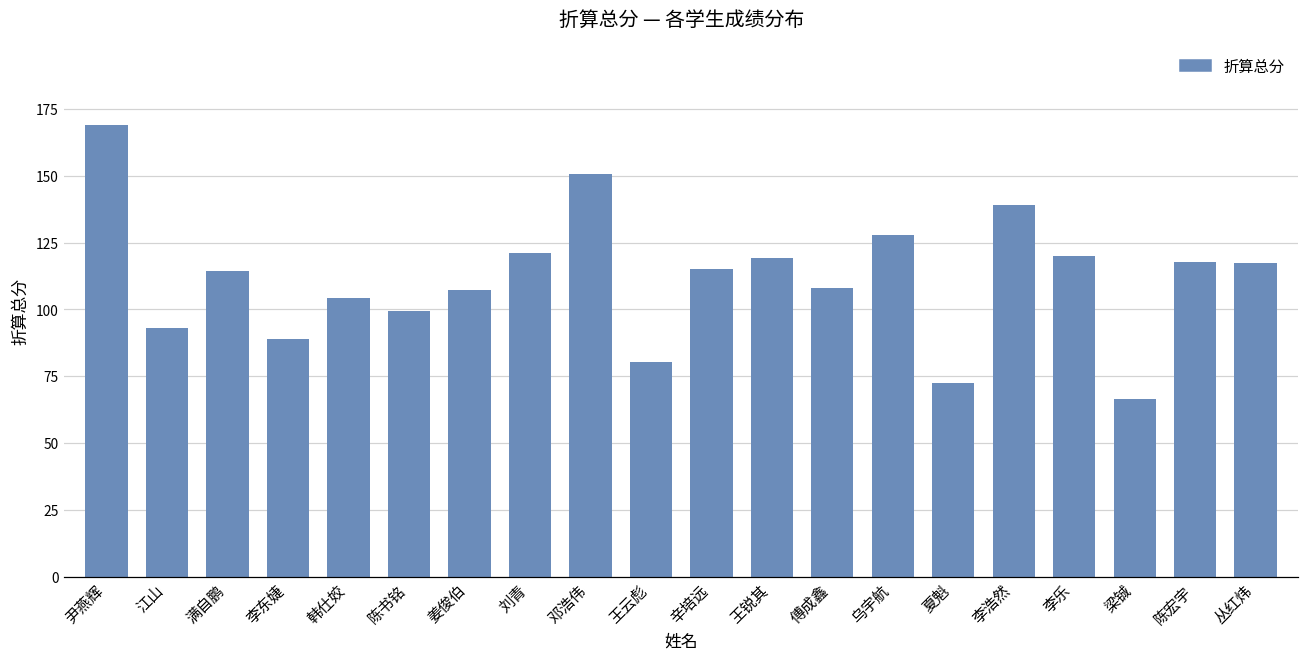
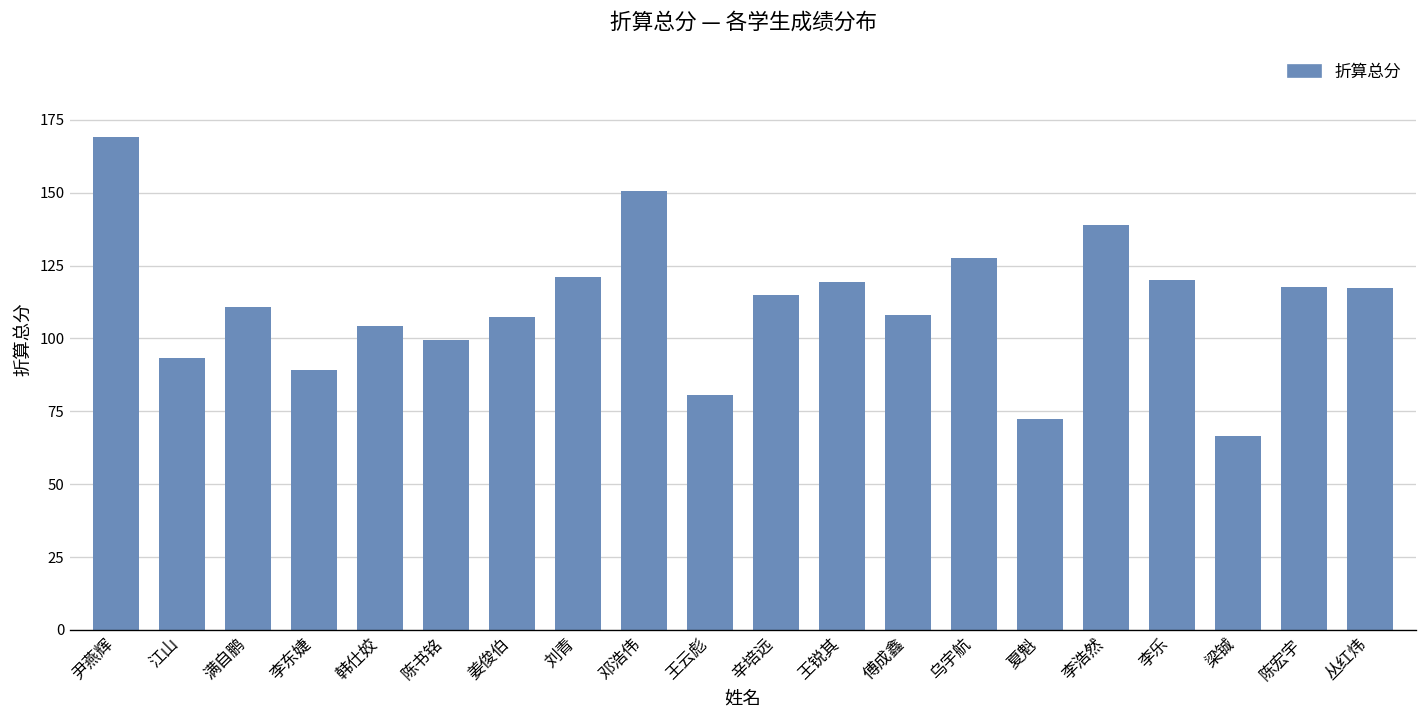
  {
    "尹燕辉": 169,
    "江山": 93,
-   "满自鹏": 114,
+   "满自鹏": 111,
    "李东婕": 89,
    "韩仕姣": 104,
    "陈书铭": 99,
    "姜俊伯": 107,
    "刘青": 121,
    "邓浩伟": 151,
    "王云彪": 80,
    "辛培远": 115,
    "王锐其": 119,
    "傅成鑫": 108,
    "乌宇航": 128,
    "夏魁": 72,
    "李浩然": 139,
    "李乐": 120,
    "梁铖": 66,
    "陈宏宇": 118,
    "丛红炜": 117
  }
